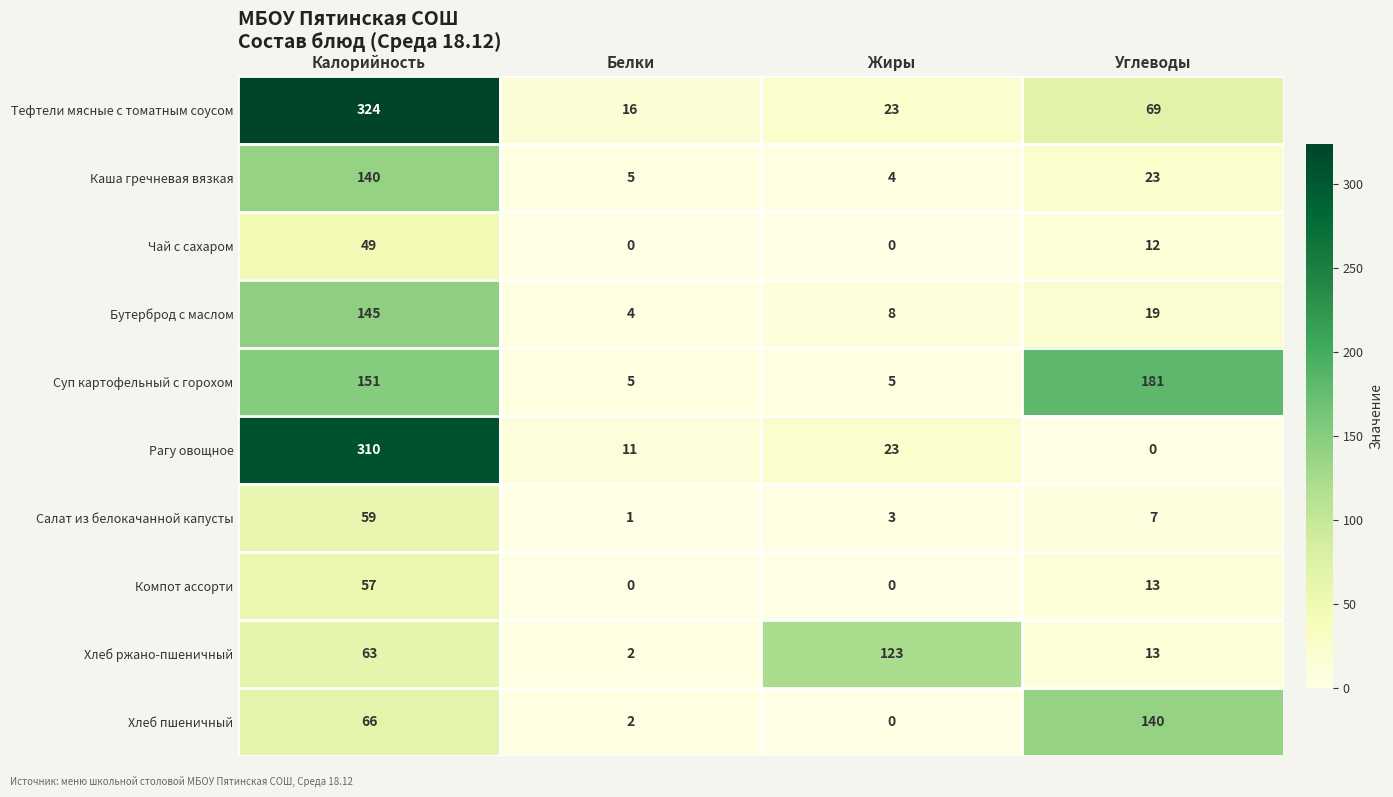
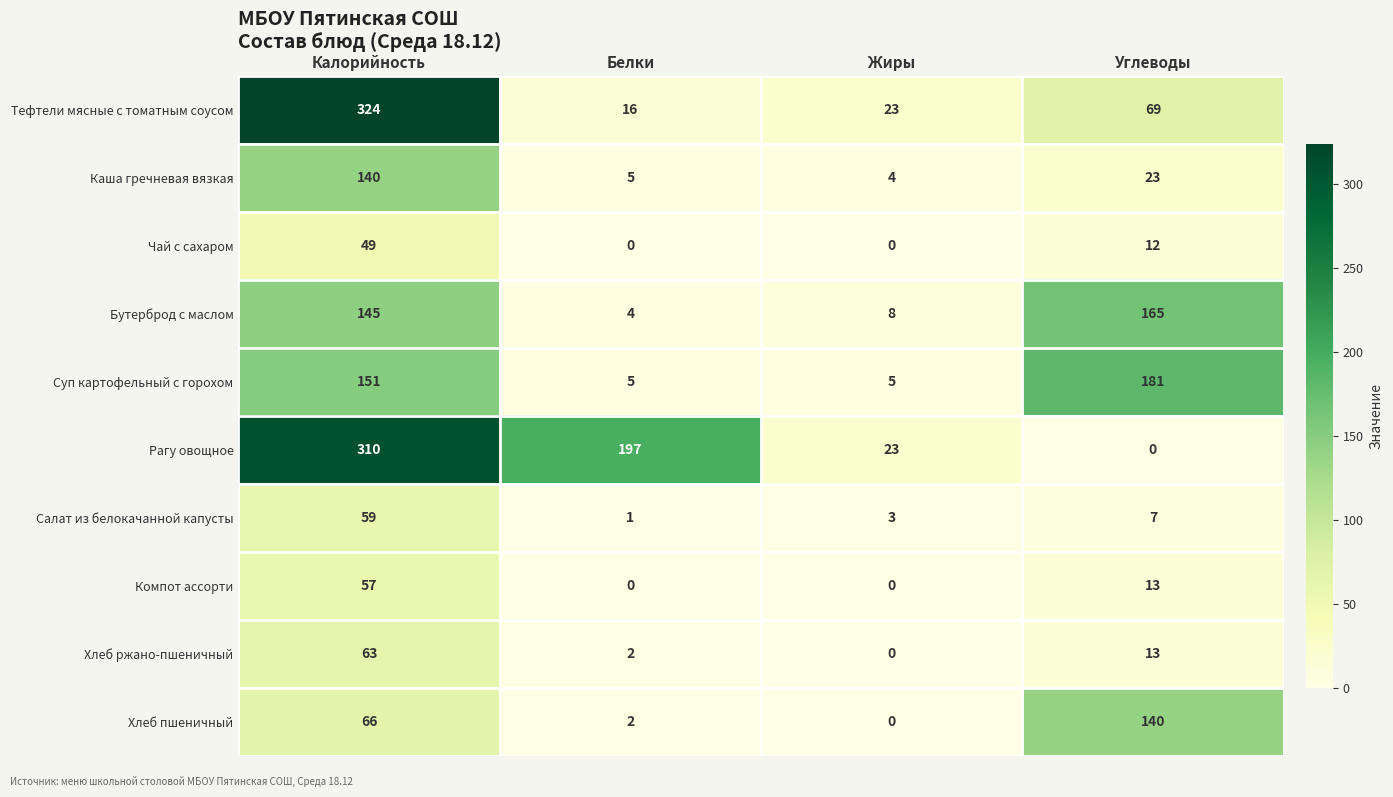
  {
    "Тефтели мясные с томатным соусом": {
      "Калорийность": 324,
      "Белки": 16,
      "Жиры": 23,
      "Углеводы": 69
    },
    "Каша гречневая вязкая": {
      "Калорийность": 140,
      "Белки": 5,
      "Жиры": 4,
      "Углеводы": 23
    },
    "Чай с сахаром": {
      "Калорийность": 49,
      "Белки": 0,
      "Жиры": 0,
      "Углеводы": 12
    },
    "Бутерброд с маслом": {
      "Калорийность": 145,
      "Белки": 4,
      "Жиры": 8,
-     "Углеводы": 19
+     "Углеводы": 165
    },
    "Суп картофельный с горохом": {
      "Калорийность": 151,
      "Белки": 5,
      "Жиры": 5,
      "Углеводы": 181
    },
    "Рагу овощное": {
      "Калорийность": 310,
-     "Белки": 11,
+     "Белки": 197,
      "Жиры": 23,
      "Углеводы": 0
    },
    "Салат из белокачанной капусты": {
      "Калорийность": 59,
      "Белки": 1,
      "Жиры": 3,
      "Углеводы": 7
    },
    "Компот ассорти": {
      "Калорийность": 57,
      "Белки": 0,
      "Жиры": 0,
      "Углеводы": 13
    },
    "Хлеб ржано-пшеничный": {
      "Калорийность": 63,
      "Белки": 2,
-     "Жиры": 123,
+     "Жиры": 0,
      "Углеводы": 13
    },
    "Хлеб пшеничный": {
      "Калорийность": 66,
      "Белки": 2,
      "Жиры": 0,
      "Углеводы": 140
    }
  }
